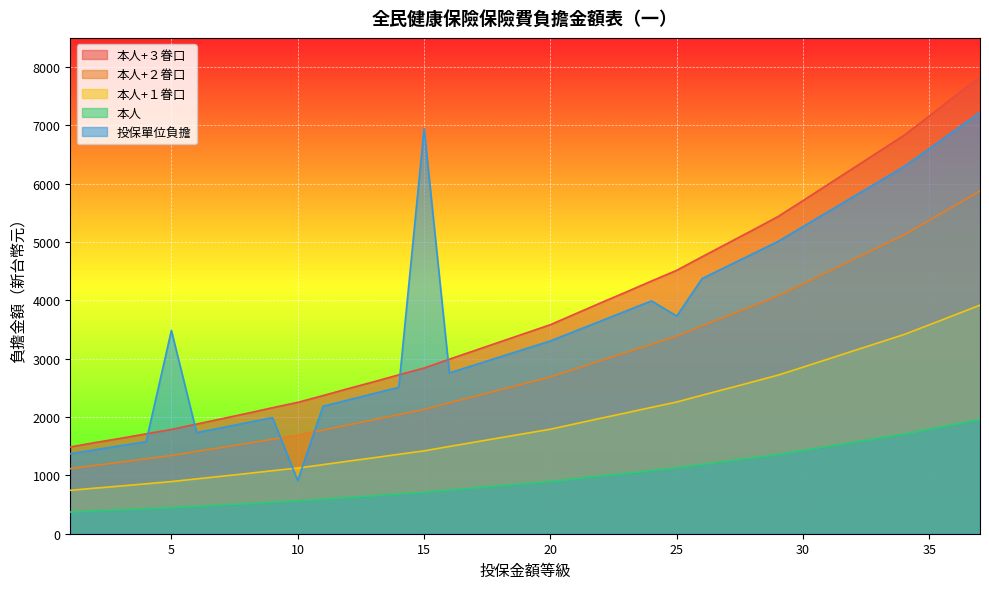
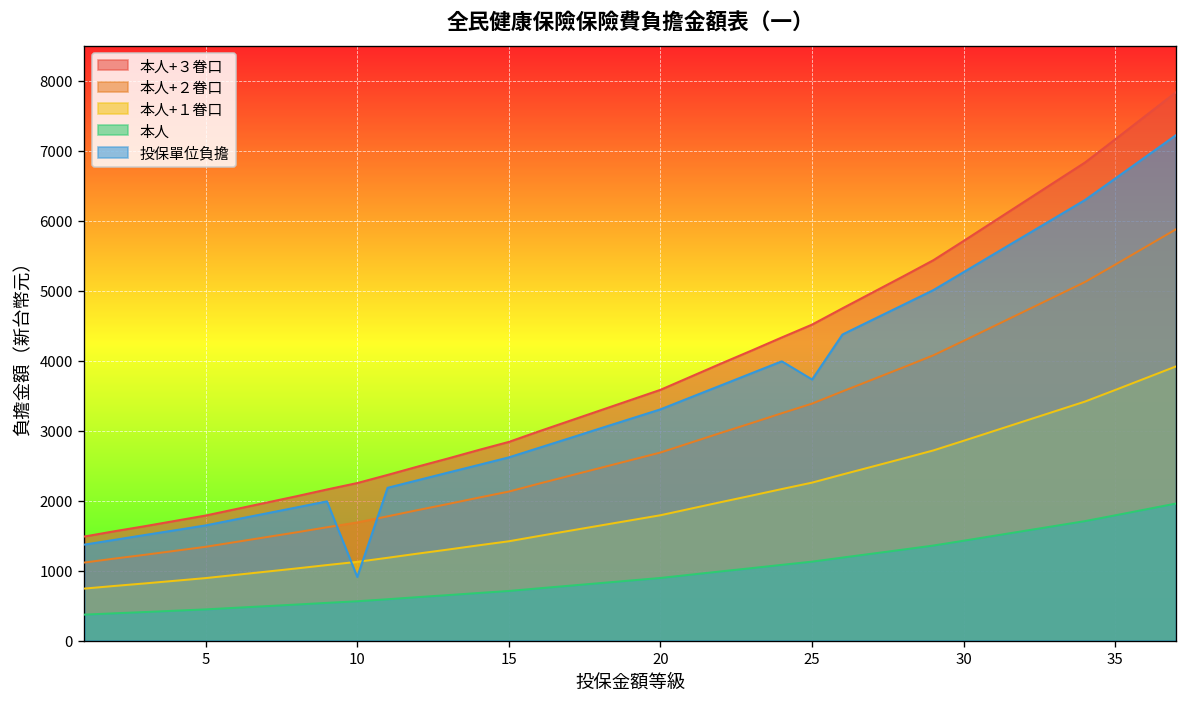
  {
    "本人+１眷口": {
      "5": 900,
      "10": 1100,
      "15": 1400,
      "20": 1800,
      "25": 2300,
      "30": 2900,
      "35": 3600
    },
    "本人": {
      "5": 400,
      "10": 600,
      "15": 700,
      "20": 900,
      "25": 1100,
      "30": 1400,
      "35": 1800
    },
    "投保單位負擔": {
-     "5": 3500,
+     "5": 1600,
      "10": 900,
-     "15": 6900,
+     "15": 2600,
      "20": 3300,
      "25": 3700,
      "30": 5300,
      "35": 6600
    }
  }
